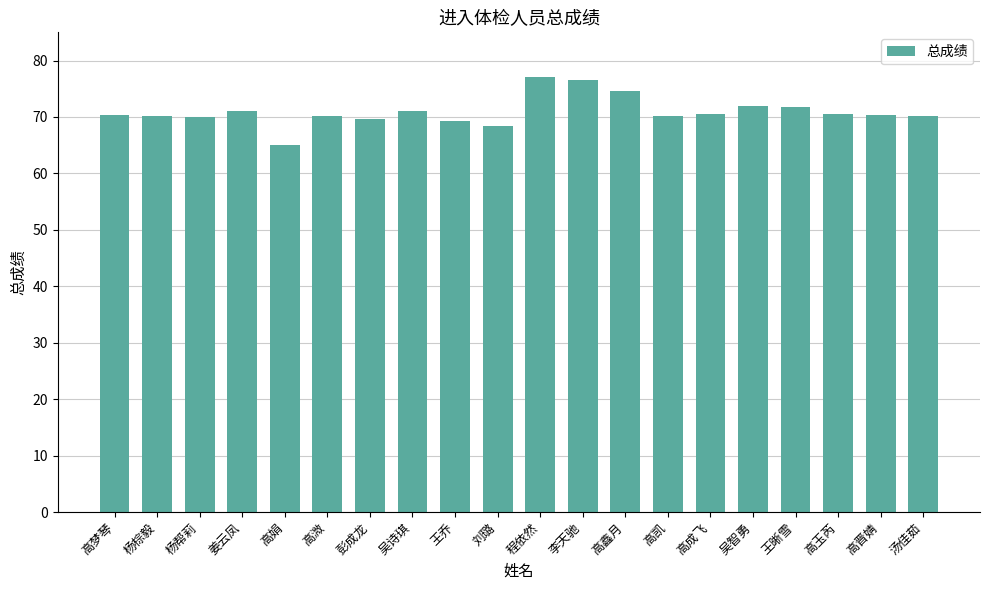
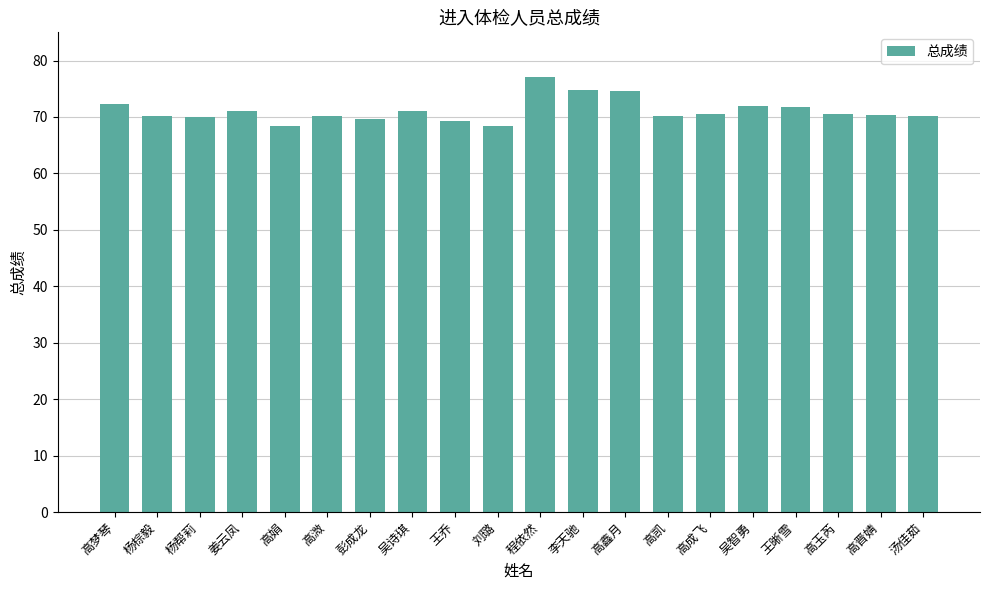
  {
-   "高梦琴": 70,
+   "高梦琴": 72,
    "杨棕毅": 70,
    "杨帮莉": 70,
    "姜云凤": 71,
-   "高娟": 65,
+   "高娟": 68,
    "高溦": 70,
    "彭成龙": 70,
    "吴诗琪": 71,
    "王乔": 69,
    "刘璐": 68,
    "程依然": 77,
-   "李天驰": 76,
+   "李天驰": 75,
    "高鑫月": 75,
    "高凯": 70,
    "高成飞": 71,
    "吴智勇": 72,
    "王晰雪": 72,
    "高玉芮": 71,
    "高晋婧": 70,
    "汤佳茹": 70
  }
